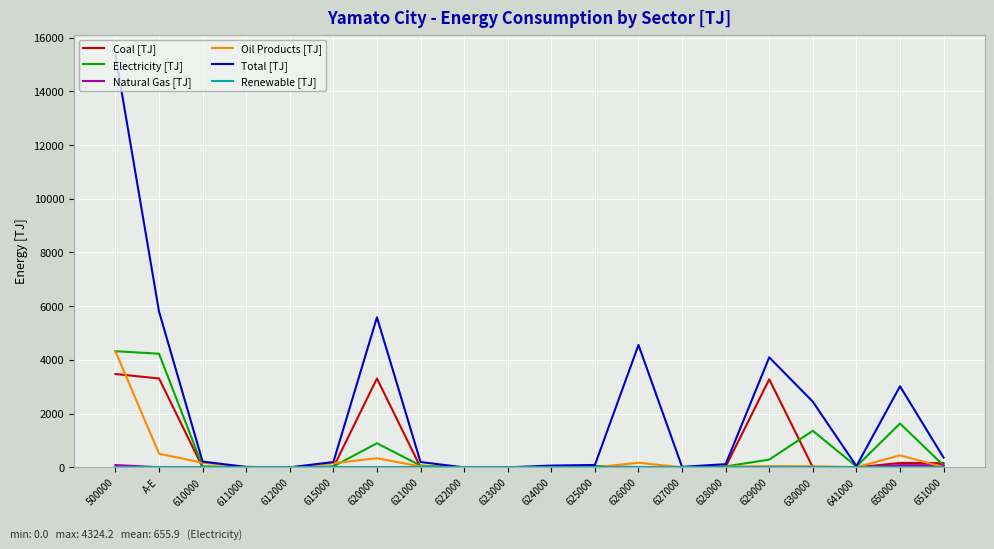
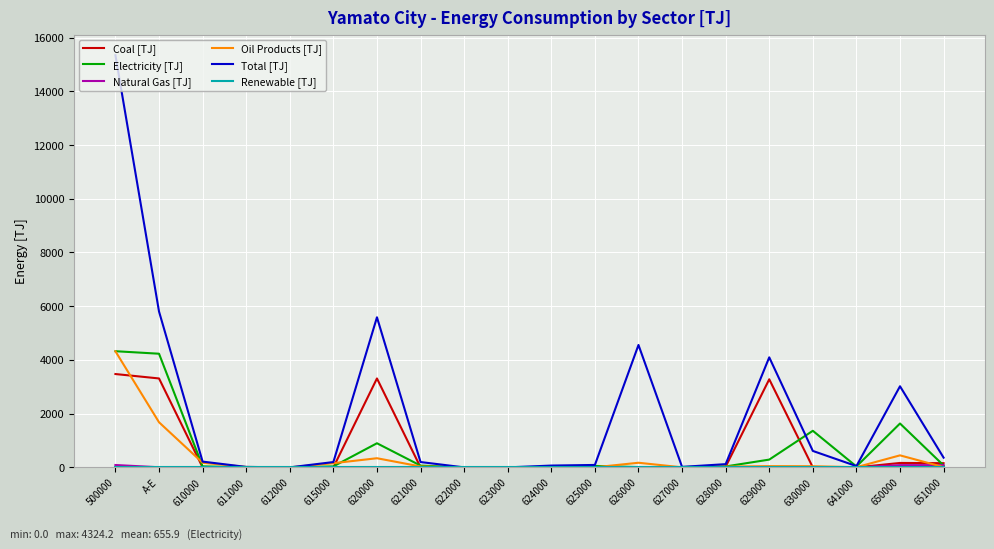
  {
    "Coal [TJ]": {
      "500000": 3500,
      "A-E": 3300,
      "620000": 3300,
      "629000": 3300
    },
    "Electricity [TJ]": {
      "A-E": 4200,
      "620000": 900,
      "629000": 300,
      "630000": 1400,
      "650000": 1600
    },
    "Oil Products [TJ]": {
-     "A-E": 500,
+     "A-E": 1700,
      "620000": 300,
      "626000": 200,
      "650000": 400
    },
    "Total [TJ]": {
      "A-E": 5800,
      "620000": 5600,
      "621000": 200,
      "626000": 4600,
      "629000": 4100,
-     "630000": 2400,
+     "630000": 600,
      "650000": 3000,
      "651000": 400
    }
  }
